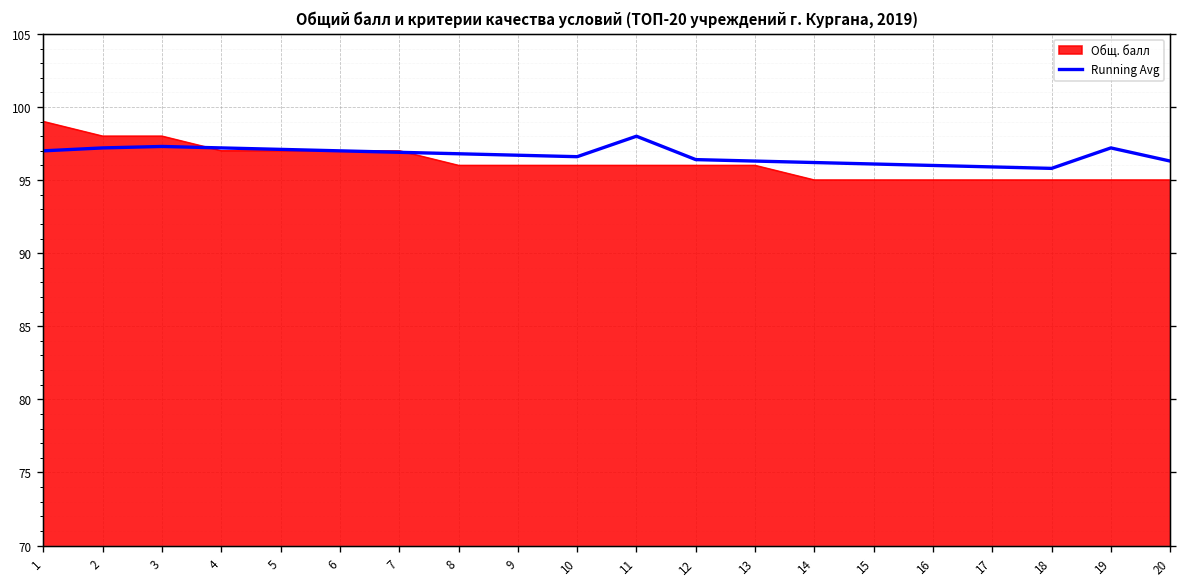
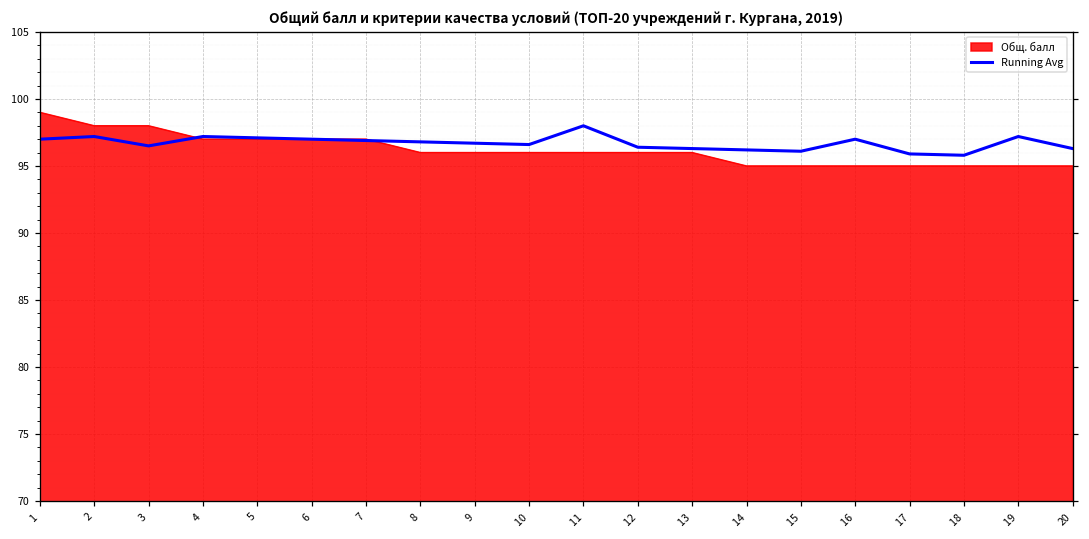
  {
    "Общ. балл": {
      "1": 99.0,
      "2": 98.0,
      "3": 98.0,
      "8": 96.0,
      "9": 96.0,
      "10": 96.0,
      "11": 96.0,
      "12": 96.0,
      "13": 96.0,
      "14": 95.0,
      "15": 95.0,
      "16": 95.0,
      "17": 95.0,
      "18": 95.0,
      "19": 95.0,
      "20": 95.0
    },
    "Running Avg": {
      "1": 97.0,
      "2": 97.2,
-     "3": 97.3,
+     "3": 96.5,
      "8": 96.8,
      "9": 96.7,
      "10": 96.6,
      "11": 98.0,
      "12": 96.4,
      "13": 96.3,
      "14": 96.2,
      "15": 96.1,
-     "16": 96,
+     "16": 97,
      "17": 95.9,
      "18": 95.8,
      "19": 97.2,
      "20": 96.3
    }
  }
